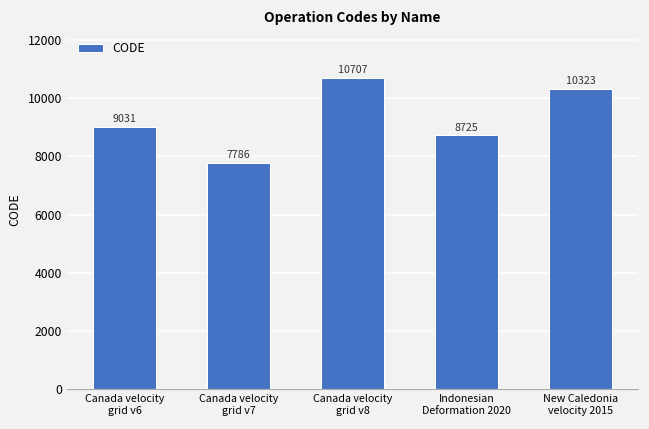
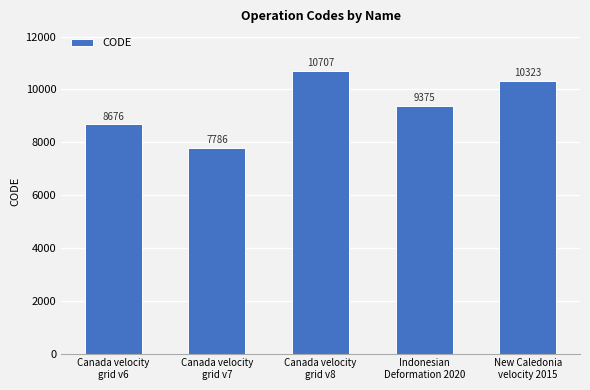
  {
-   "Canada velocity grid v6": 9031,
+   "Canada velocity grid v6": 8676,
    "Canada velocity grid v7": 7786,
    "Canada velocity grid v8": 10707,
-   "Indonesian Deformation 2020": 8725,
+   "Indonesian Deformation 2020": 9375,
    "New Caledonia velocity 2015": 10323
  }
